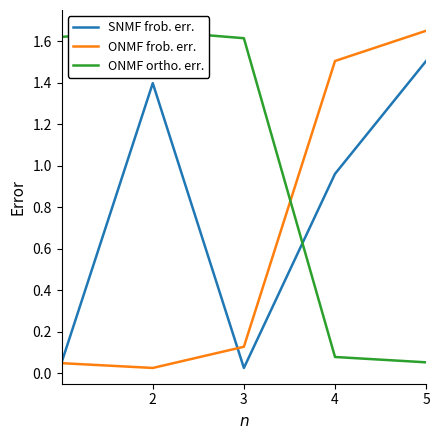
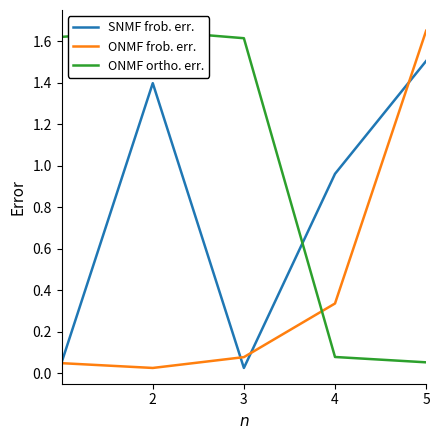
  {
    "SNMF frob. err.": {
      "2": 1.40,
      "3": 0.03,
      "4": 0.96,
      "5": 1.50
    },
    "ONMF frob. err.": {
      "2": 0.03,
-     "3": 0.13,
-     "4": 1.50,
+     "3": 0.08,
+     "4": 0.34,
      "5": 1.65
    },
    "ONMF ortho. err.": {
      "3": 1.61,
      "4": 0.08,
      "5": 0.05
    }
  }
